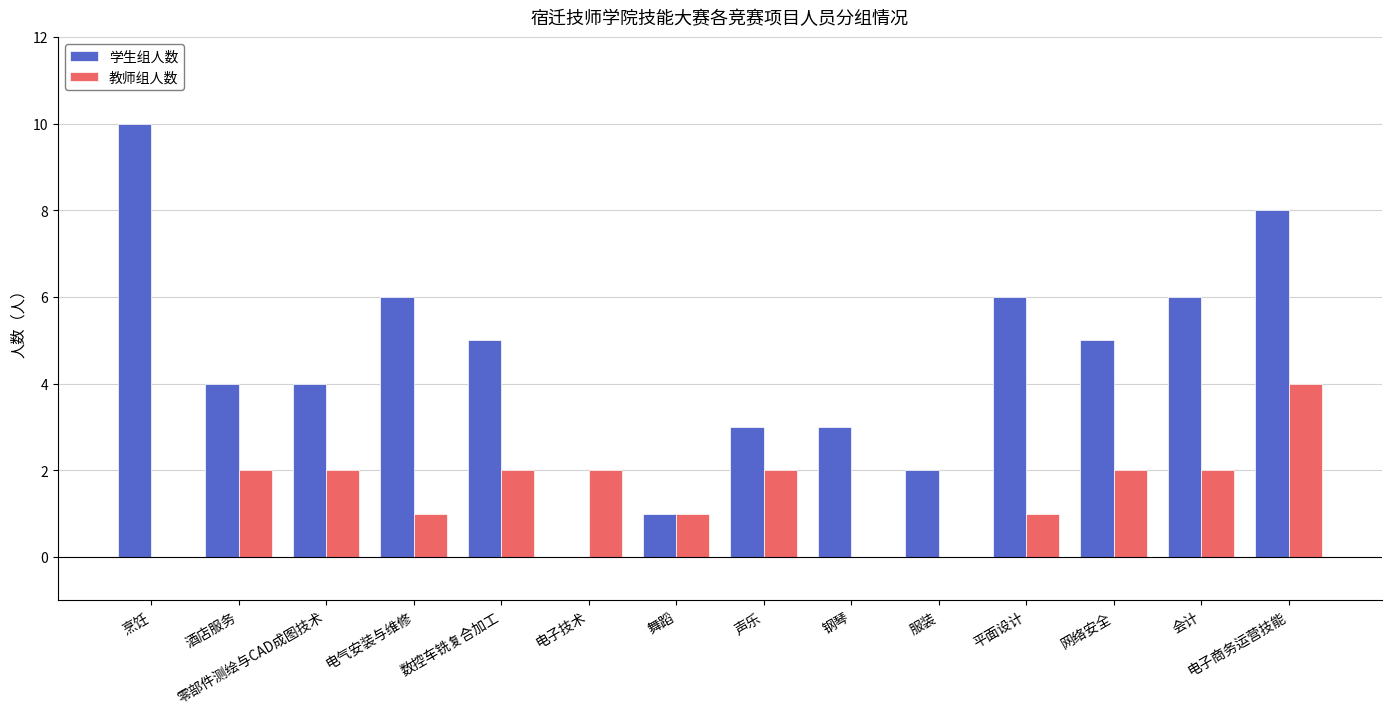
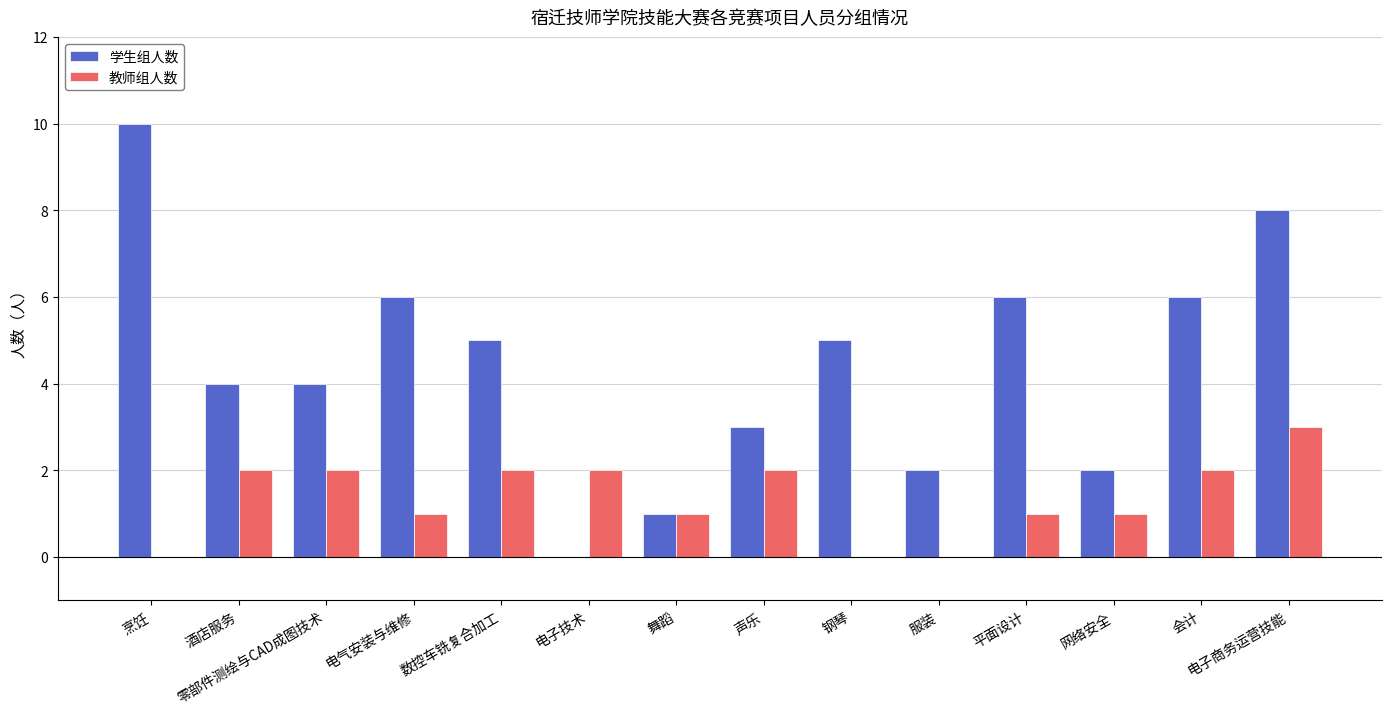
  {
    "学生组人数": {
      "烹饪": 10,
      "酒店服务": 4,
      "零部件测绘与CAD成图技术": 4,
      "电气安装与维修": 6,
      "数控车铣复合加工": 5,
      "电子技术": 0,
      "舞蹈": 1,
      "声乐": 3,
-     "钢琴": 3,
+     "钢琴": 5,
      "服装": 2,
      "平面设计": 6,
-     "网络安全": 5,
+     "网络安全": 2,
      "会计": 6,
      "电子商务运营技能": 8
    },
    "教师组人数": {
      "烹饪": 0,
      "酒店服务": 2,
      "零部件测绘与CAD成图技术": 2,
      "电气安装与维修": 1,
      "数控车铣复合加工": 2,
      "电子技术": 2,
      "舞蹈": 1,
      "声乐": 2,
      "钢琴": 0,
      "服装": 0,
      "平面设计": 1,
-     "网络安全": 2,
+     "网络安全": 1,
      "会计": 2,
-     "电子商务运营技能": 4
+     "电子商务运营技能": 3
    }
  }
